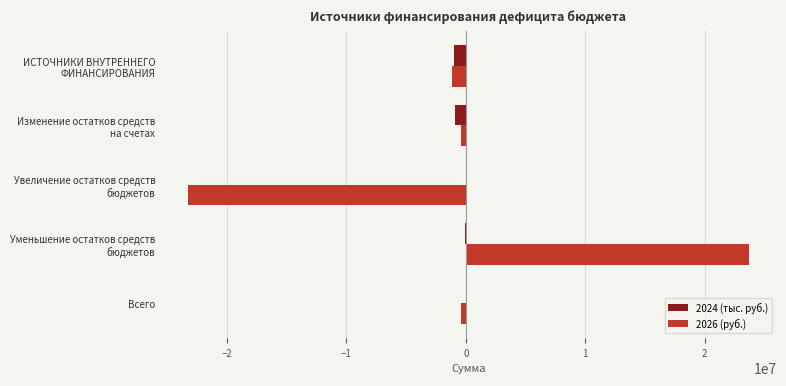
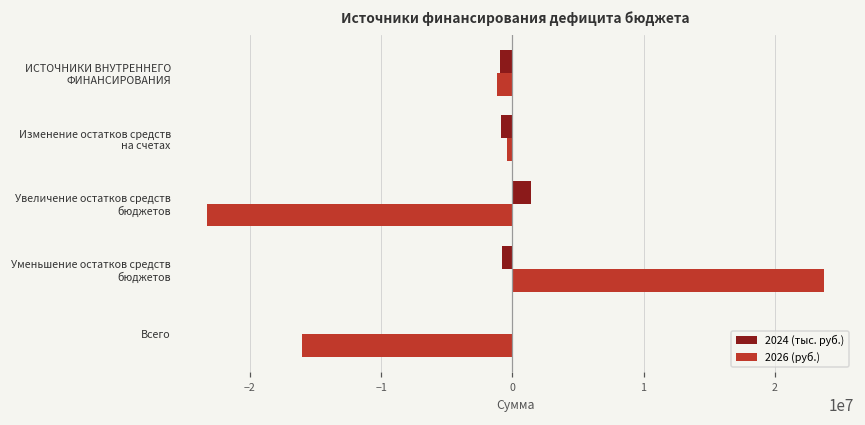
  {
    "2024 (тыс. руб.)": {
      "ИСТОЧНИКИ ВНУТРЕННЕГО ФИНАНСИРОВАНИЯ": -1000000,
      "Изменение остатков средств на счетах": -900000,
-     "Увеличение остатков средств бюджетов": 0,
-     "Уменьшение остатков средств бюджетов": -100000
+     "Увеличение остатков средств бюджетов": 1400000,
+     "Уменьшение остатков средств бюджетов": -800000
    },
    "2026 (руб.)": {
      "ИСТОЧНИКИ ВНУТРЕННЕГО ФИНАНСИРОВАНИЯ": -1200000,
      "Изменение остатков средств на счетах": -400000,
      "Увеличение остатков средств бюджетов": -23300000,
      "Уменьшение остатков средств бюджетов": 23700000,
-     "Всего": -400000
+     "Всего": -16000000
    }
  }
